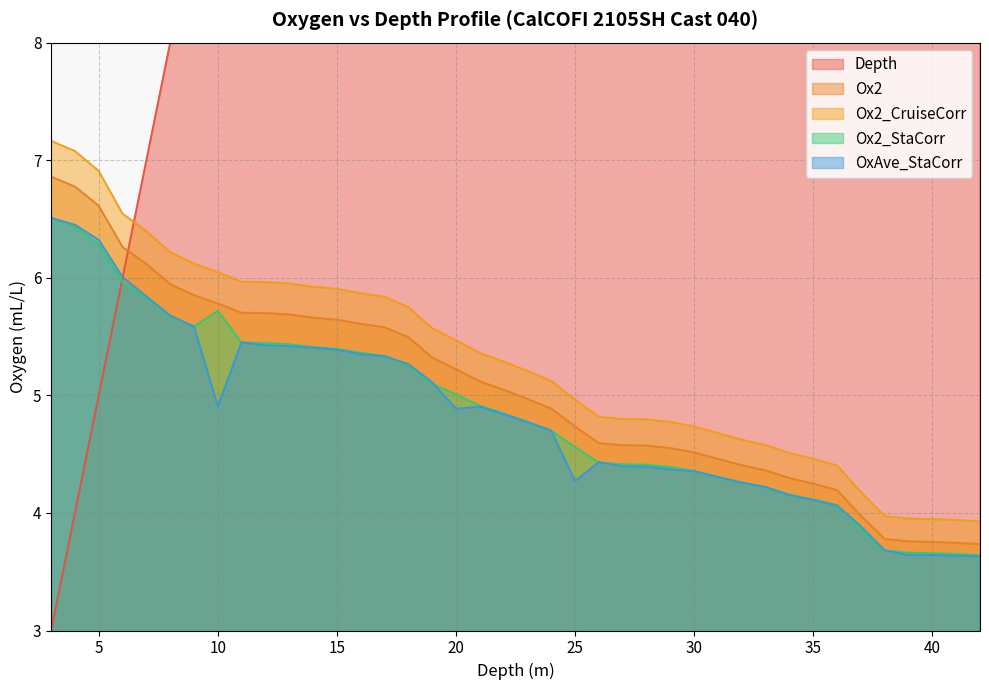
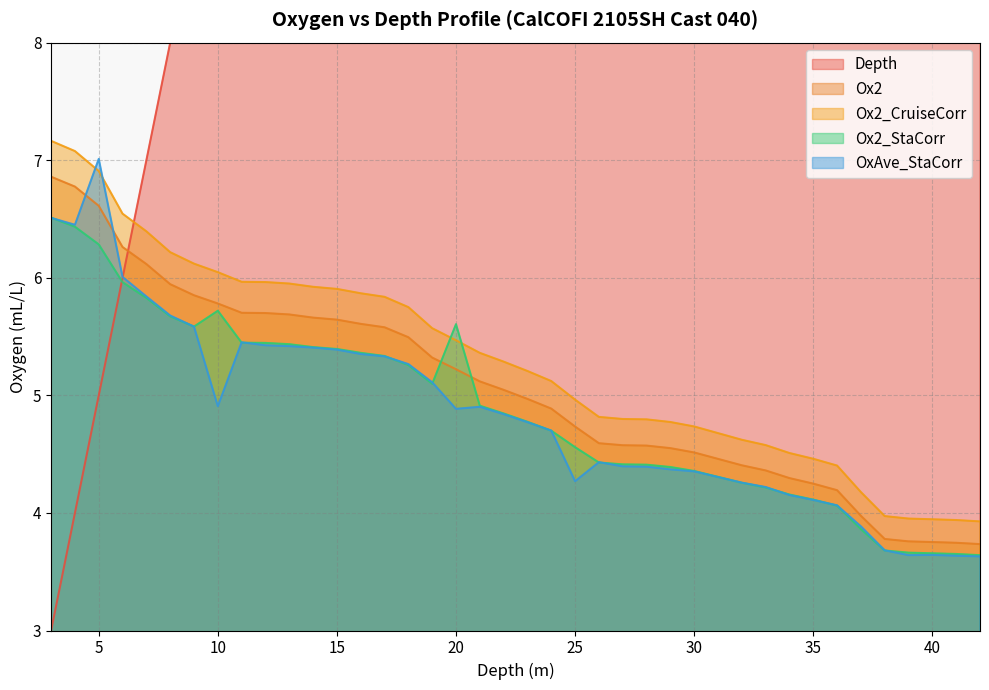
  {
    "Ox2_StaCorr": {
      "5": 6.28,
      "10": 5.72,
-     "20": 5.01,
+     "20": 5.61,
      "25": 4.56
    },
    "OxAve_StaCorr": {
-     "5": 6.32,
+     "5": 7.01,
      "10": 4.91,
      "20": 4.89,
      "25": 4.27
    }
  }
